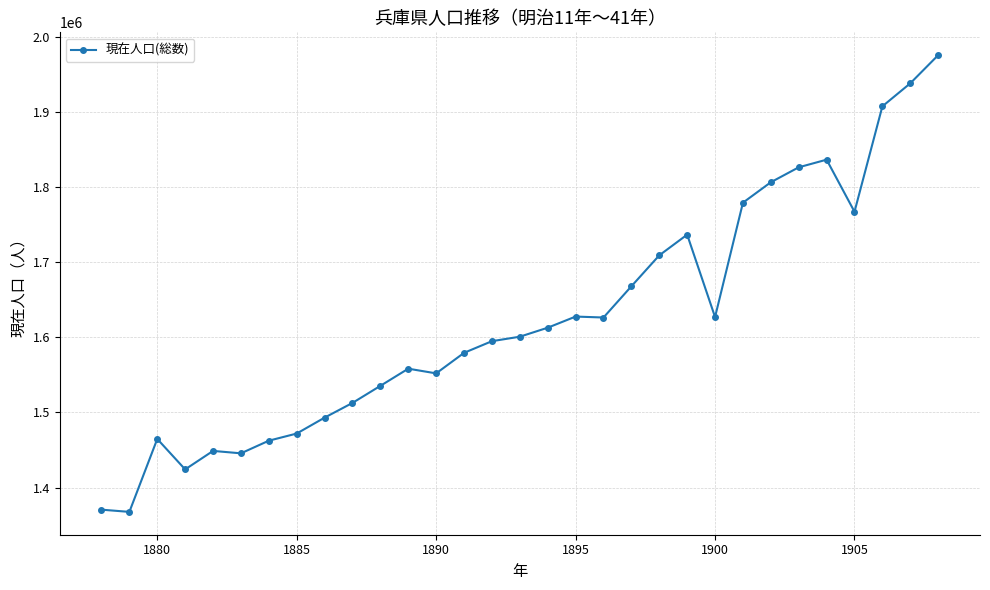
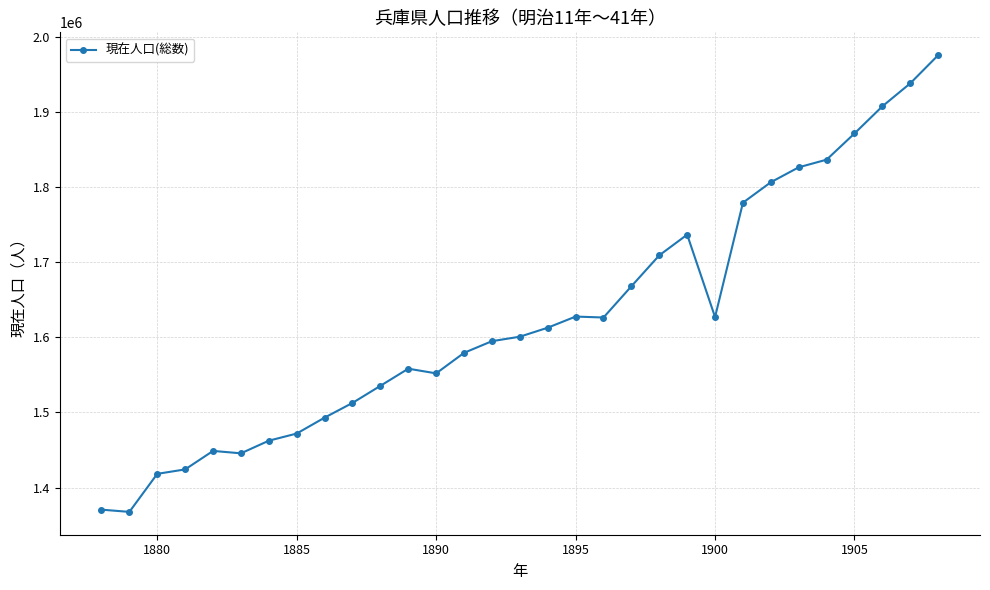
  {
-   "1880": 1460000,
+   "1880": 1420000,
    "1885": 1470000,
    "1890": 1550000,
    "1895": 1630000,
    "1900": 1630000,
-   "1905": 1770000
+   "1905": 1870000
  }
